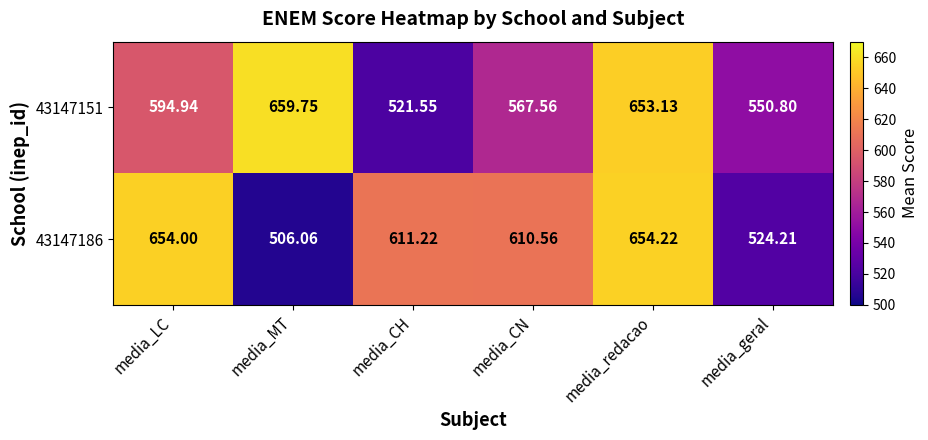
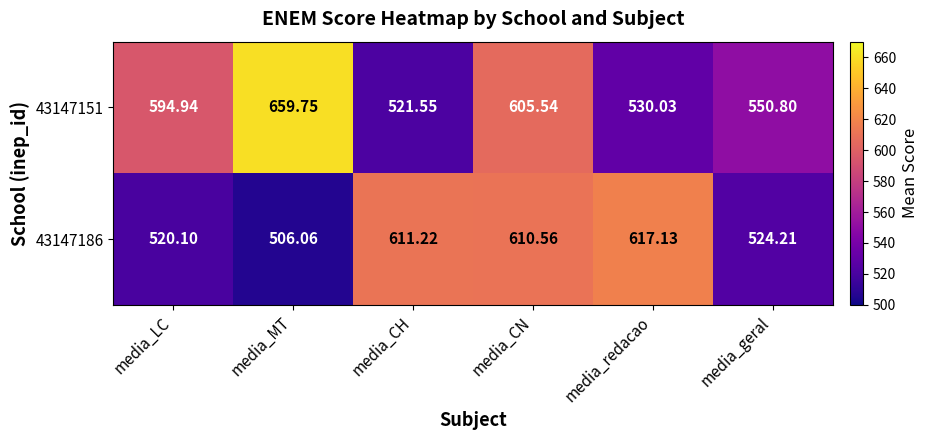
  {
    "43147151": {
      "media_LC": 594.94,
      "media_MT": 659.75,
      "media_CH": 521.55,
-     "media_CN": 567.56,
-     "media_redacao": 653.13,
+     "media_CN": 605.54,
+     "media_redacao": 530.03,
      "media_geral": 550.80
    },
    "43147186": {
-     "media_LC": 654.00,
+     "media_LC": 520.10,
      "media_MT": 506.06,
      "media_CH": 611.22,
      "media_CN": 610.56,
-     "media_redacao": 654.22,
+     "media_redacao": 617.13,
      "media_geral": 524.21
    }
  }
